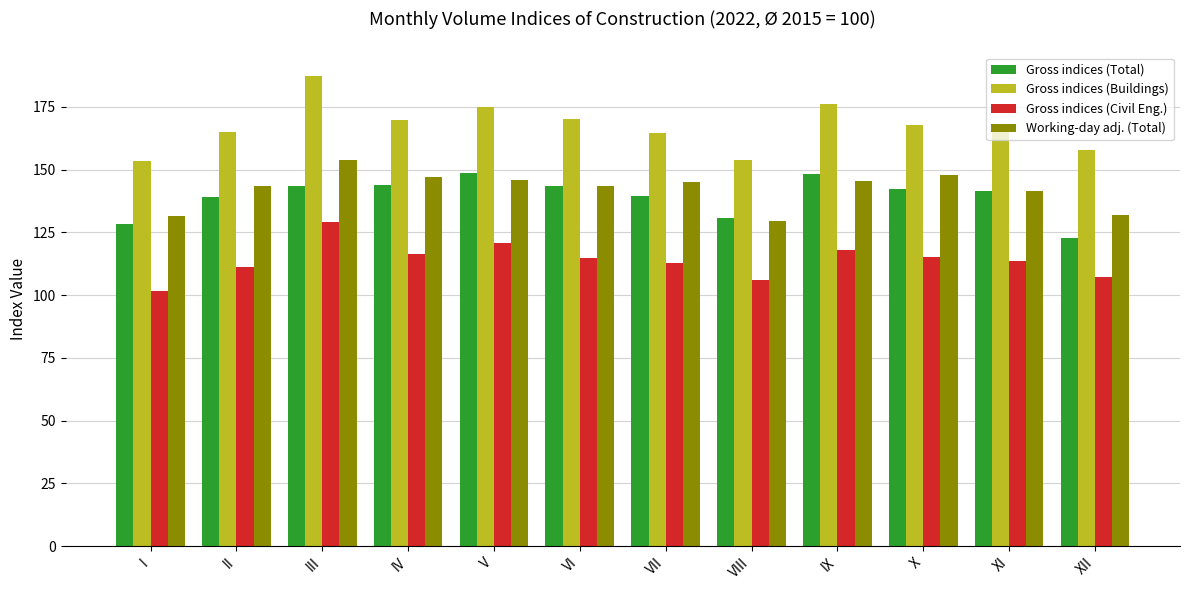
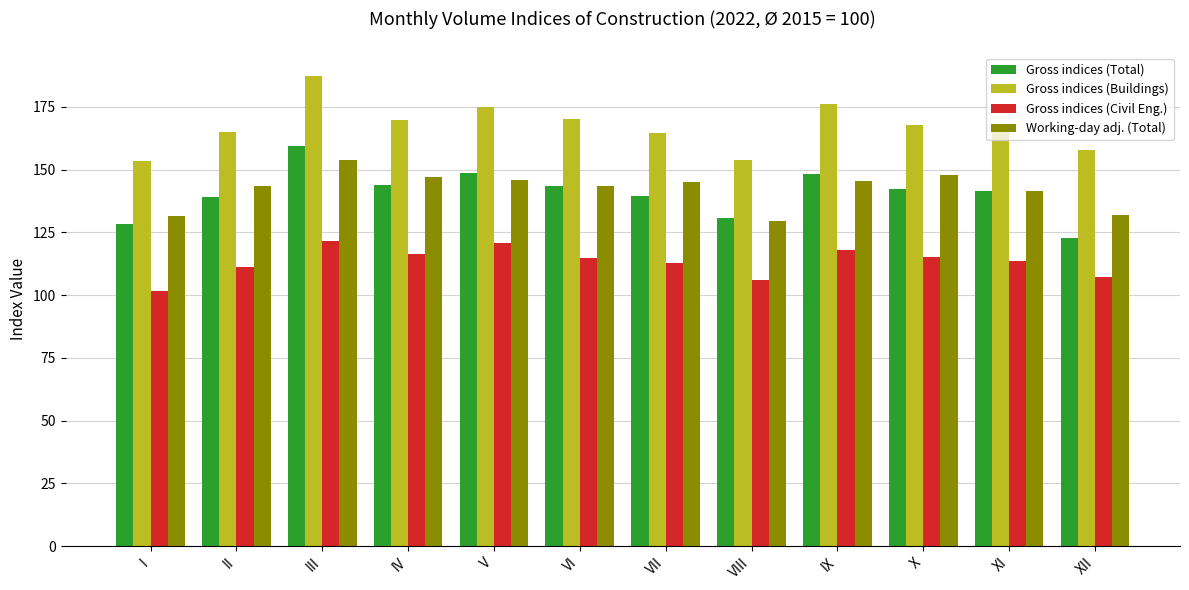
  {
    "Gross indices (Total)": {
      "I": 128,
      "II": 139,
-     "III": 143,
+     "III": 159,
      "IV": 144,
      "V": 149,
      "VI": 143,
      "VII": 140,
      "VIII": 131,
      "IX": 148,
      "X": 142,
      "XI": 141,
      "XII": 123
    },
    "Gross indices (Buildings)": {
      "I": 153,
      "II": 165,
      "III": 187,
      "IV": 170,
      "V": 175,
      "VI": 170,
      "VII": 165,
      "VIII": 154,
      "IX": 176,
      "X": 168,
      "XII": 158
    },
    "Gross indices (Civil Eng.)": {
      "I": 102,
      "II": 111,
-     "III": 129,
+     "III": 122,
      "IV": 117,
      "V": 121,
      "VI": 115,
      "VII": 113,
      "VIII": 106,
      "IX": 118,
      "X": 115,
      "XI": 114,
      "XII": 107
    },
    "Working-day adj. (Total)": {
      "I": 131,
      "II": 143,
      "III": 154,
      "IV": 147,
      "V": 146,
      "VI": 143,
      "VII": 145,
      "VIII": 129,
      "IX": 145,
      "X": 148,
      "XI": 141,
      "XII": 132
    }
  }
